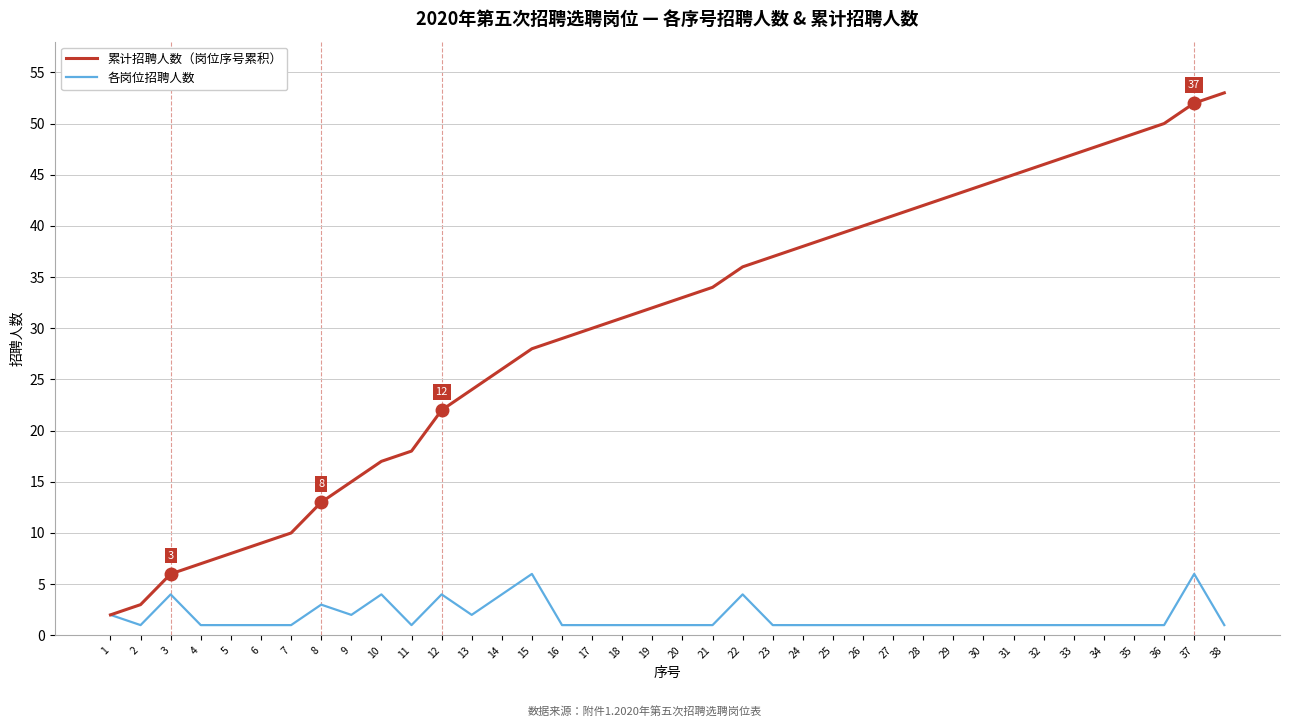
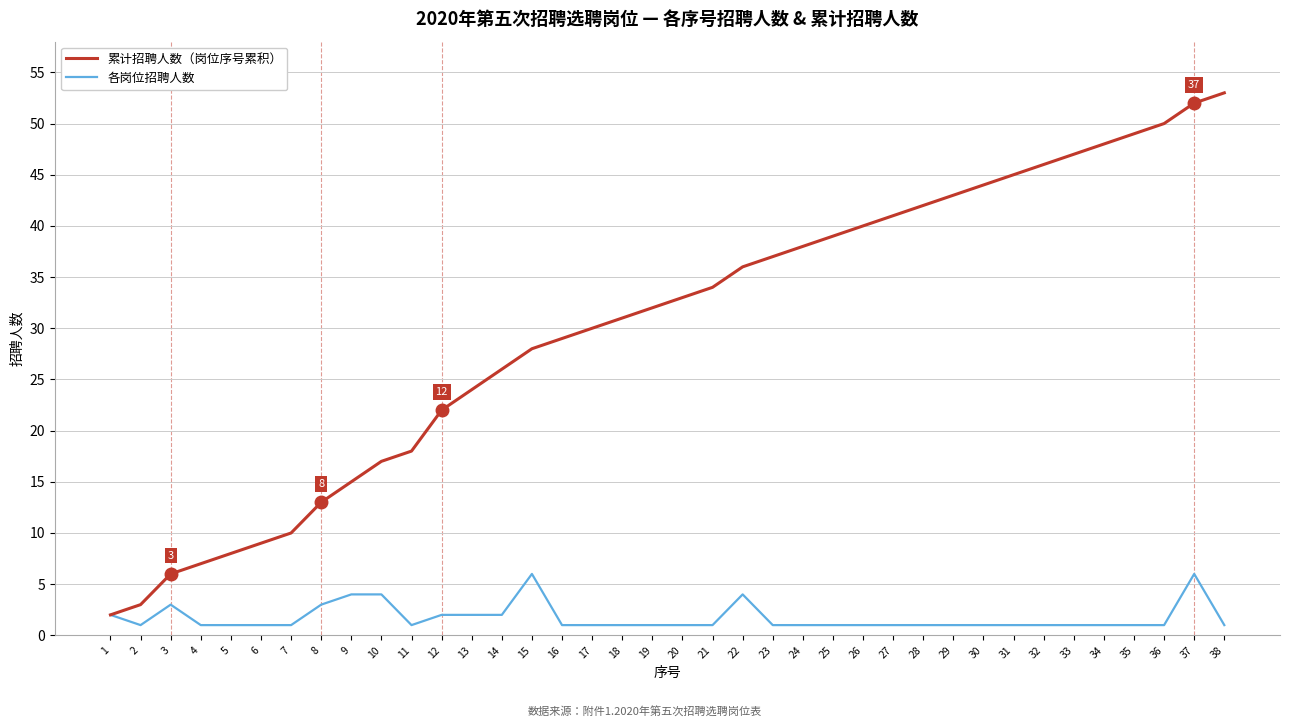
  {
    "各岗位招聘人数": {
      "2": 1,
-     "3": 4,
+     "3": 3,
      "4": 1,
      "5": 1,
      "6": 1,
      "7": 1,
      "8": 3,
-     "9": 2,
+     "9": 4,
      "10": 4,
      "11": 1,
-     "12": 4,
+     "12": 2,
      "13": 2,
-     "14": 4,
+     "14": 2,
      "15": 6,
      "16": 1,
      "17": 1,
      "18": 1,
      "19": 1,
      "20": 1,
      "21": 1,
      "22": 4,
      "23": 1,
      "24": 1,
      "25": 1,
      "26": 1,
      "27": 1,
      "28": 1,
      "29": 1,
      "30": 1,
      "31": 1,
      "32": 1,
      "33": 1,
      "34": 1,
      "35": 1,
      "36": 1,
      "37": 6,
      "38": 1
    }
  }
